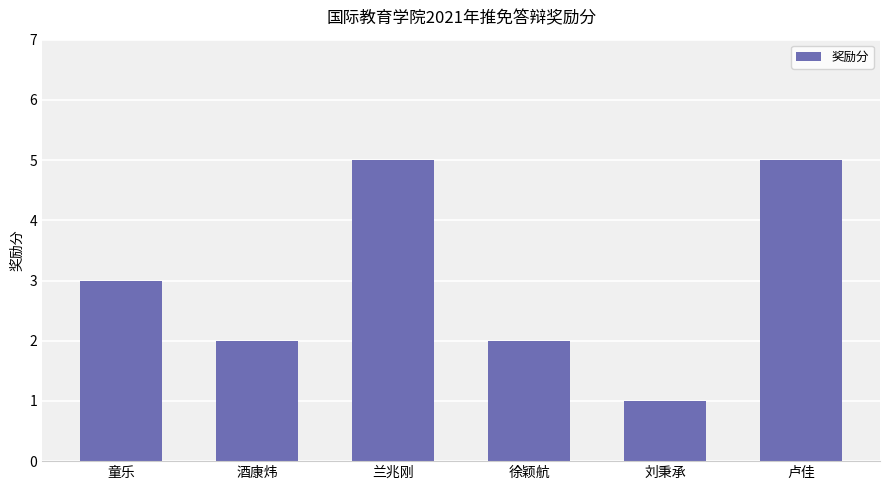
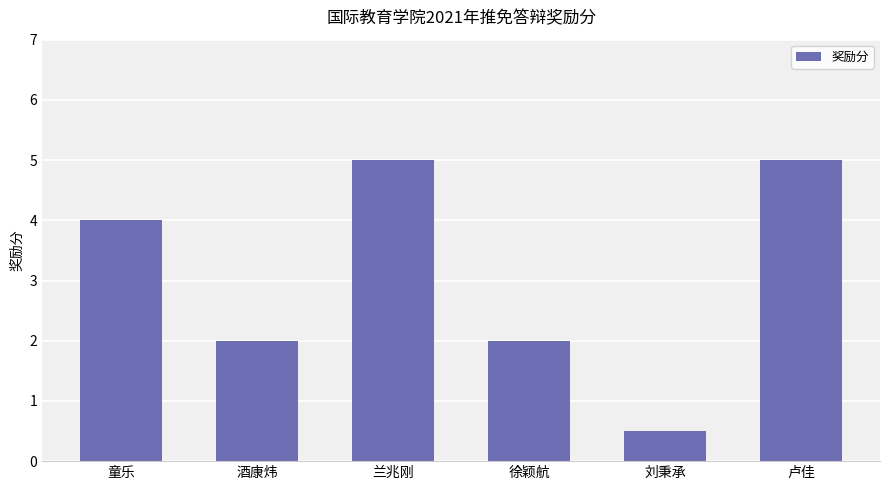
  {
-   "童乐": 3,
+   "童乐": 4,
    "酒康炜": 2.0,
    "兰兆刚": 5.0,
    "徐颖航": 2.0,
-   "刘秉承": 1.0,
+   "刘秉承": 0.5,
    "卢佳": 5.0
  }
